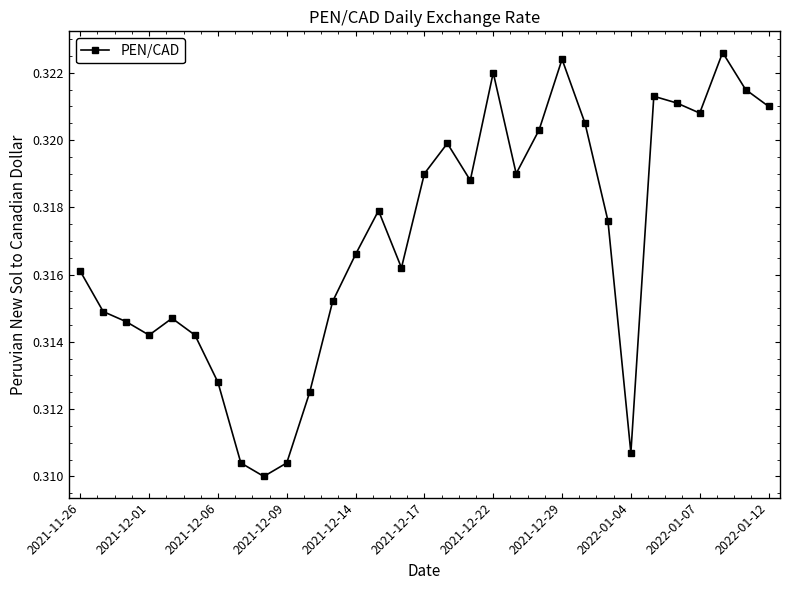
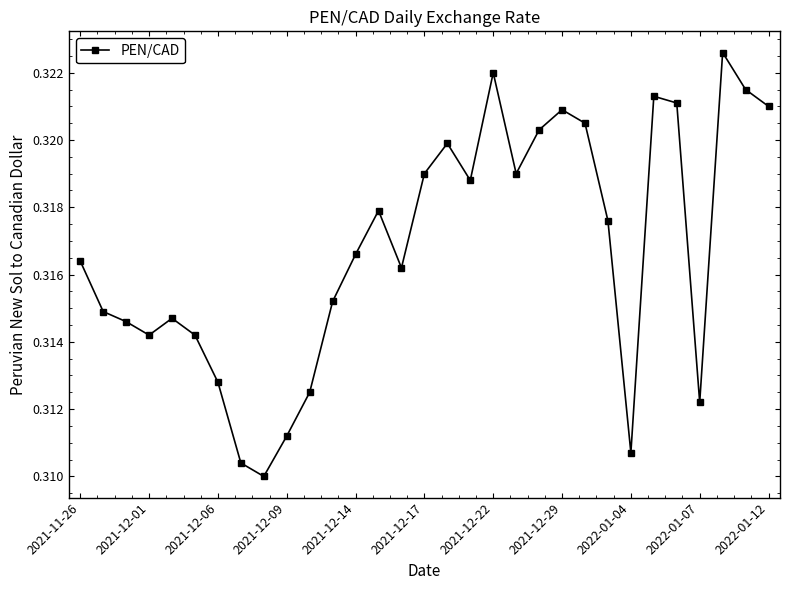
  {
-   "2021-11-26": 0.3161,
+   "2021-11-26": 0.3164,
    "2021-12-01": 0.3142,
    "2021-12-06": 0.3128,
-   "2021-12-09": 0.3104,
+   "2021-12-09": 0.3112,
    "2021-12-14": 0.3166,
    "2021-12-17": 0.3190,
    "2021-12-22": 0.3220,
-   "2021-12-29": 0.3224,
+   "2021-12-29": 0.3209,
    "2022-01-04": 0.3107,
-   "2022-01-07": 0.3208,
+   "2022-01-07": 0.3122,
    "2022-01-12": 0.3210
  }
